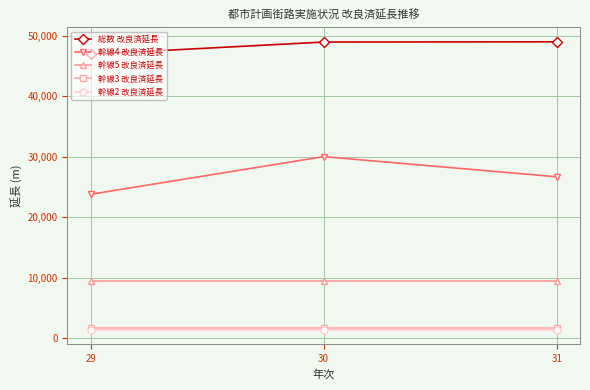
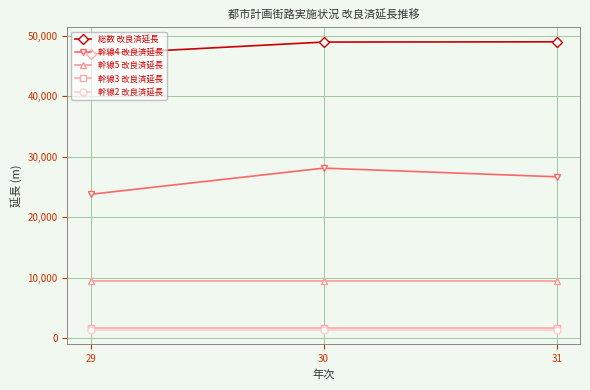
  {
    "総数 改良済延長": {
      "30": "49,000",
      "31": "49,000"
    },
    "幹線4 改良済延長": {
      "29": "24,000",
-     "30": "30,000",
+     "30": "28,000",
      "31": "27,000"
    }
  }
